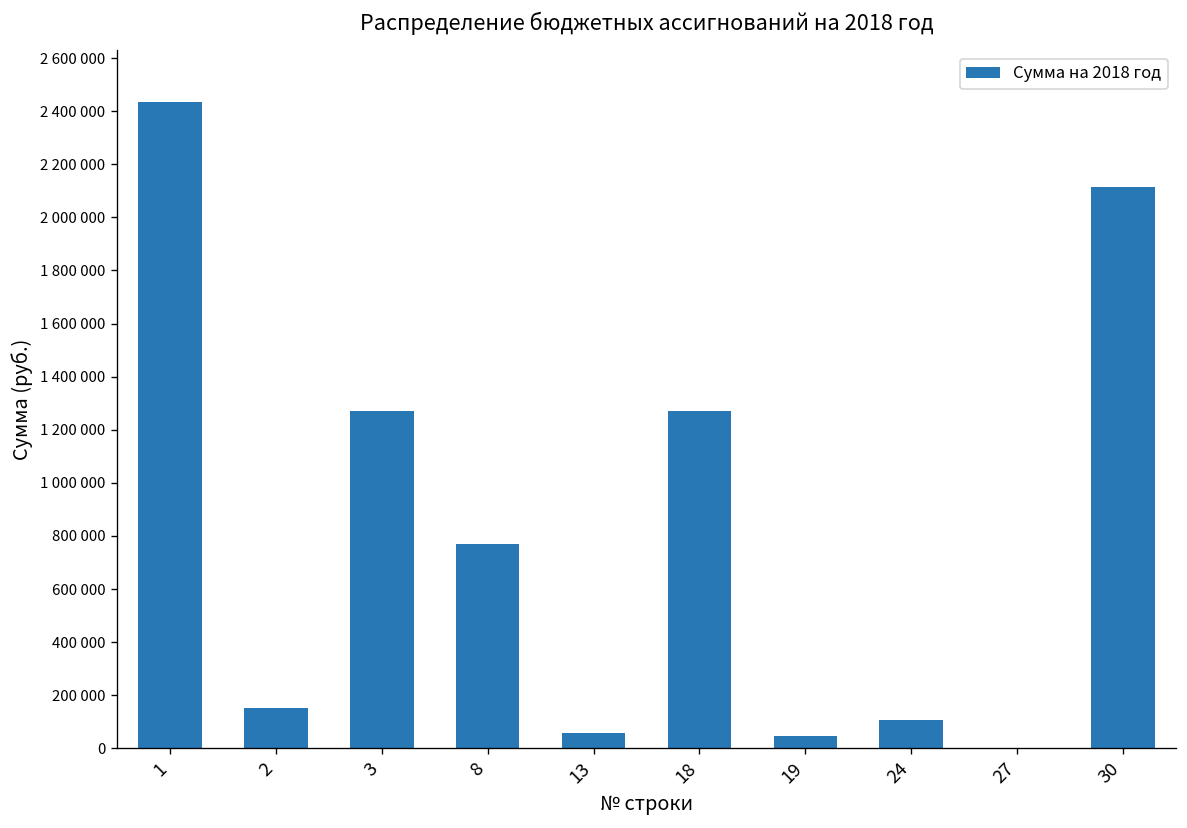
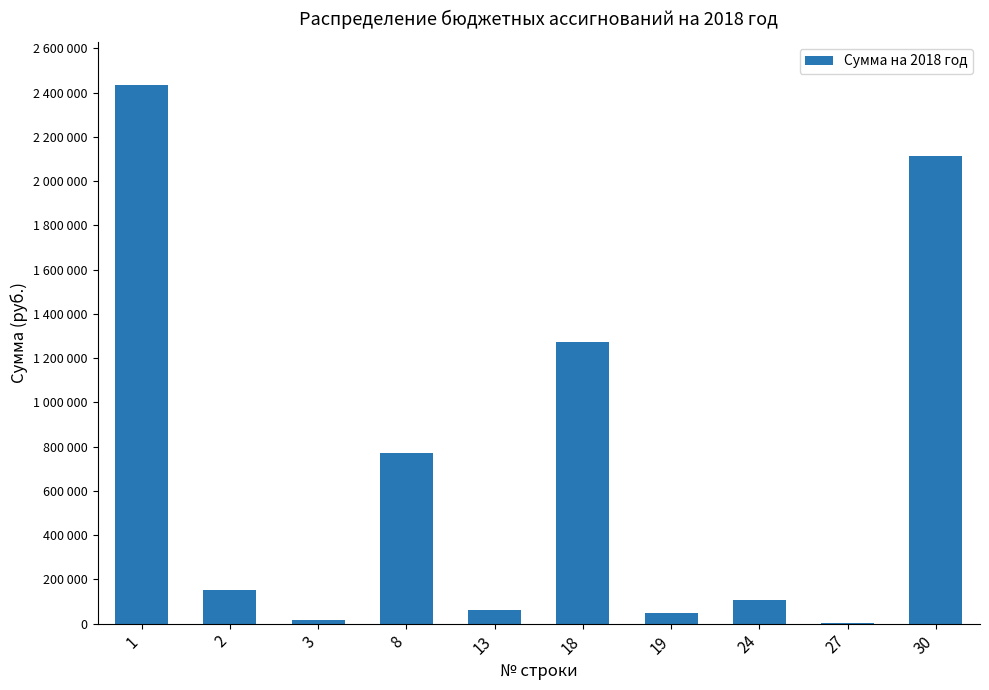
  {
    "1": 2430000,
    "2": 150000,
-   "3": 1270000,
+   "3": 20000,
    "8": 770000,
    "13": 60000,
    "18": 1270000,
    "19": 50000,
    "24": 110000,
    "30": 2110000
  }
